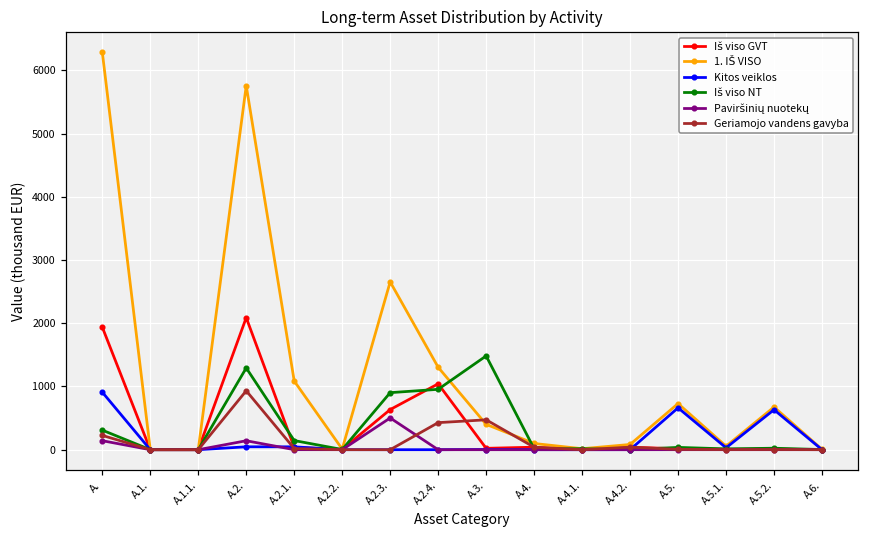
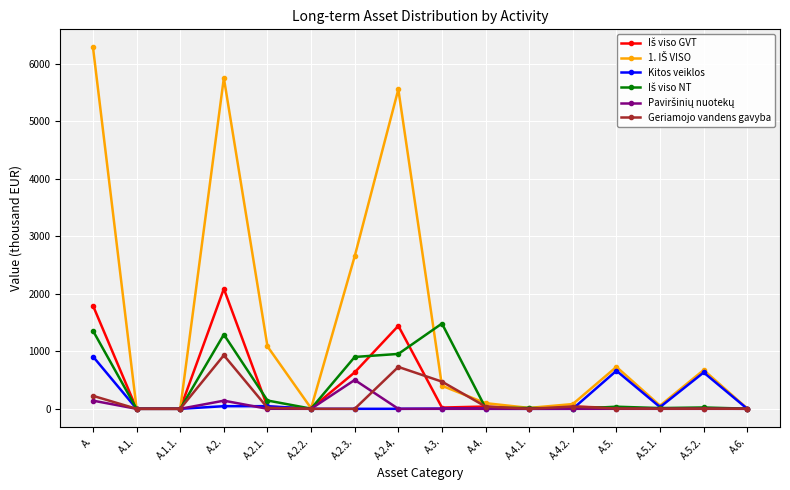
  {
    "Iš viso GVT": {
-     "A.": 1900,
+     "A.": 1800,
      "A.2.": 2100,
      "A.2.3.": 600,
-     "A.2.4.": 1000
+     "A.2.4.": 1400
    },
    "1. IŠ VISO": {
      "A.": 6300,
      "A.2.": 5800,
      "A.2.1.": 1100,
      "A.2.3.": 2700,
-     "A.2.4.": 1300,
+     "A.2.4.": 5600,
      "A.3.": 400,
      "A.4.": 100,
      "A.5.": 700
    },
    "Kitos veiklos": {
      "A.": 900,
      "A.2.": 0,
      "A.5.": 700
    },
    "Iš viso NT": {
-     "A.": 300,
+     "A.": 1400,
      "A.2.": 1300,
      "A.2.1.": 100,
      "A.2.3.": 900,
      "A.2.4.": 1000,
      "A.3.": 1500
    },
    "Paviršinių nuotekų": {
      "A.": 100,
      "A.2.": 100,
      "A.2.3.": 500
    },
    "Geriamojo vandens gavyba": {
      "A.": 200,
      "A.2.": 900,
-     "A.2.4.": 400,
+     "A.2.4.": 700,
      "A.3.": 500
    }
  }
